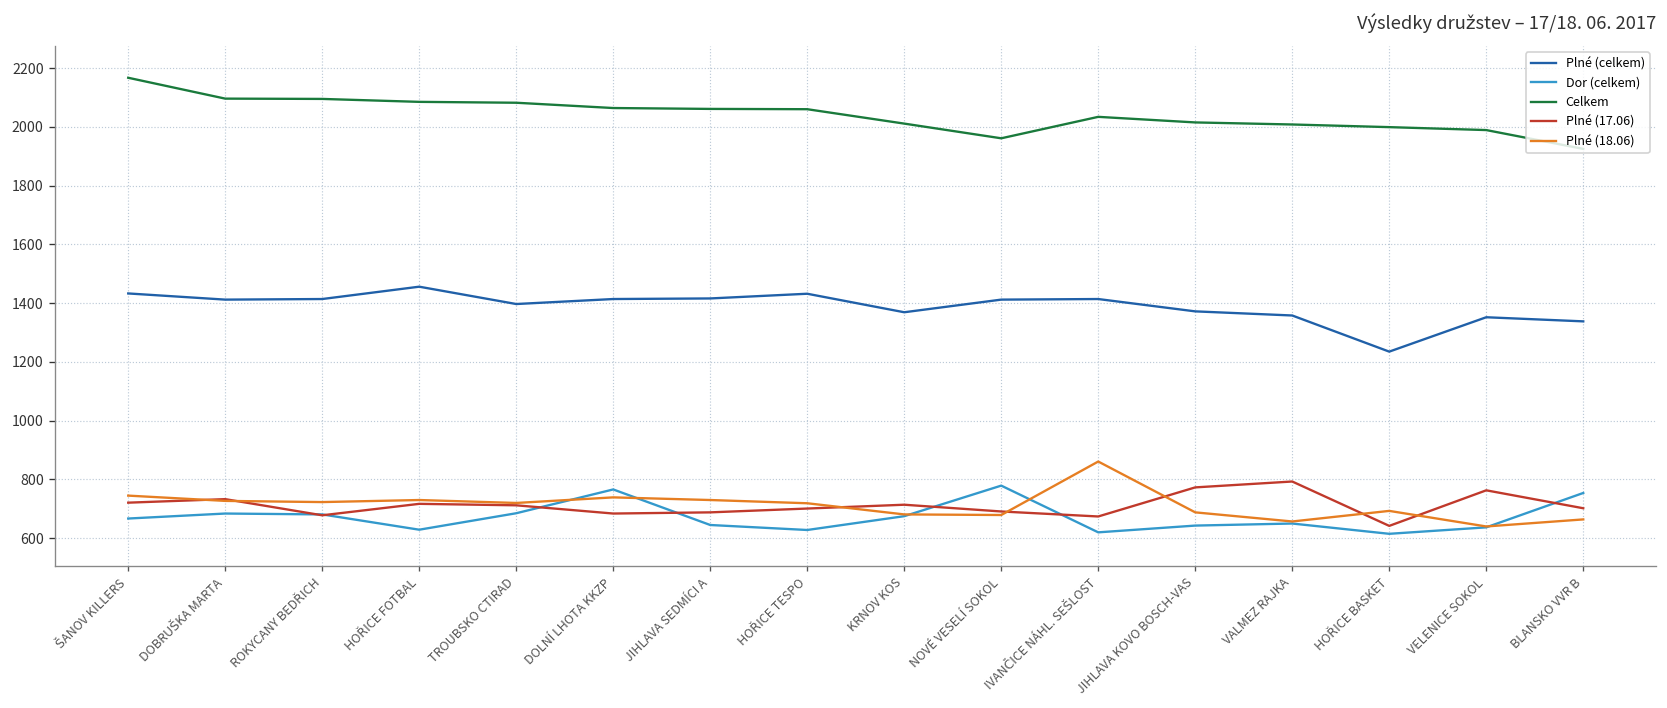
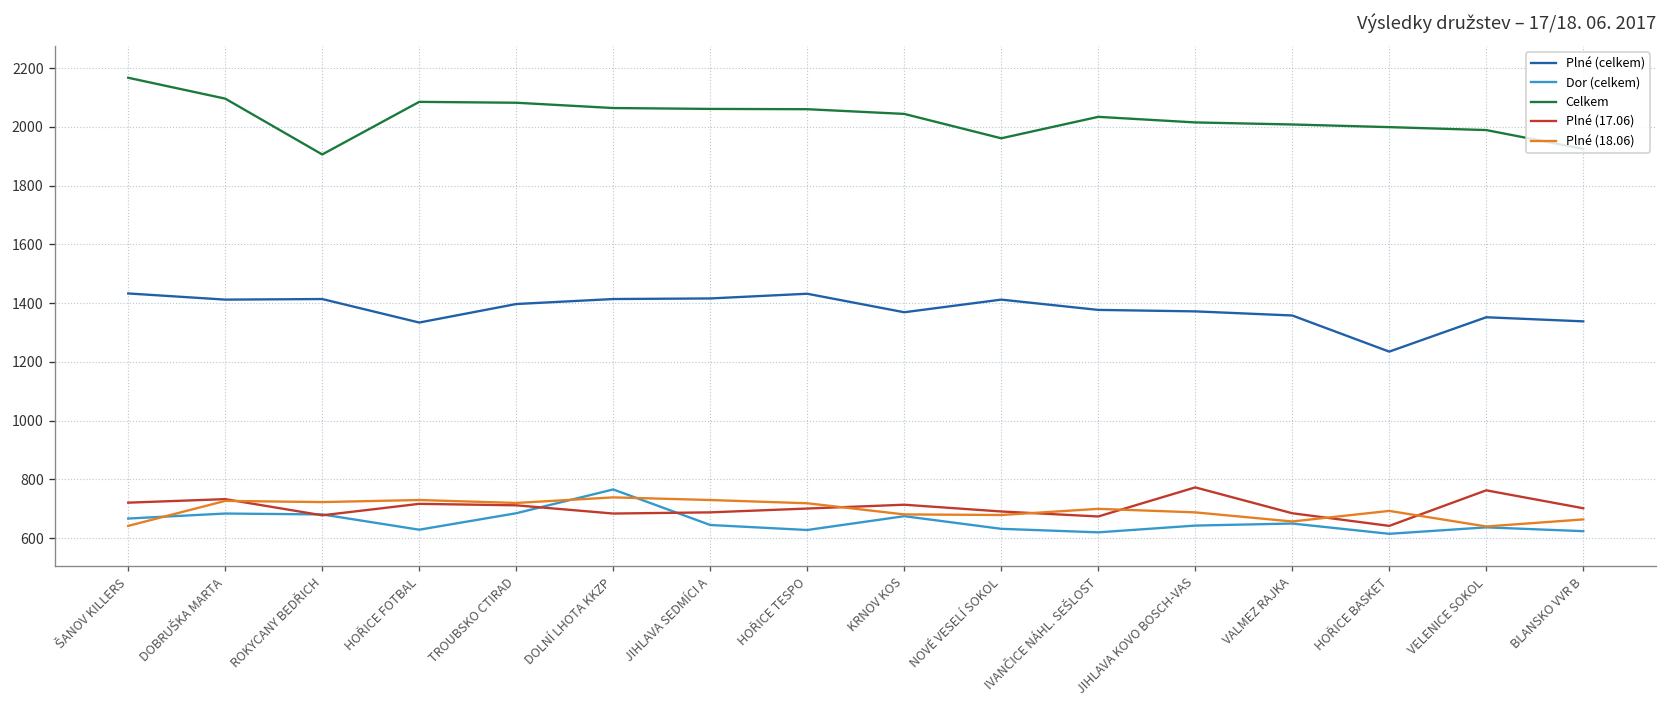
  {
    "Plné (celkem)": {
      "ŠANOV KILLERS": 1430,
      "DOBRUŠKA MARTA": 1410,
      "ROKYCANY BEDŘICH": 1410,
-     "HOŘICE FOTBAL": 1460,
+     "HOŘICE FOTBAL": 1330,
      "TROUBSKO CTIRAD": 1400,
      "DOLNÍ LHOTA KKZP": 1410,
      "JIHLAVA SEDMÍCI A": 1420,
      "HOŘICE TESPO": 1430,
      "KRNOV KOS": 1370,
      "NOVÉ VESELÍ SOKOL": 1410,
-     "IVANČICE NÁHL. SEŠLOST": 1410,
+     "IVANČICE NÁHL. SEŠLOST": 1380,
      "JIHLAVA KOVO BOSCH-VAS": 1370,
      "VALMEZ RAJKA": 1360,
      "HOŘICE BASKET": 1240,
      "VELENICE SOKOL": 1350,
      "BLANSKO VVR B": 1340
    },
    "Dor (celkem)": {
      "ŠANOV KILLERS": 670,
      "DOBRUŠKA MARTA": 680,
      "HOŘICE FOTBAL": 630,
      "TROUBSKO CTIRAD": 690,
      "DOLNÍ LHOTA KKZP": 770,
      "JIHLAVA SEDMÍCI A": 650,
      "HOŘICE TESPO": 630,
-     "NOVÉ VESELÍ SOKOL": 780,
+     "NOVÉ VESELÍ SOKOL": 630,
      "IVANČICE NÁHL. SEŠLOST": 620,
      "JIHLAVA KOVO BOSCH-VAS": 640,
      "HOŘICE BASKET": 620,
-     "BLANSKO VVR B": 750
+     "BLANSKO VVR B": 620
    },
    "Celkem": {
      "ŠANOV KILLERS": 2170,
      "DOBRUŠKA MARTA": 2100,
-     "ROKYCANY BEDŘICH": 2100,
+     "ROKYCANY BEDŘICH": 1910,
      "HOŘICE FOTBAL": 2090,
      "TROUBSKO CTIRAD": 2080,
      "DOLNÍ LHOTA KKZP": 2060,
      "JIHLAVA SEDMÍCI A": 2060,
      "HOŘICE TESPO": 2060,
-     "KRNOV KOS": 2010,
+     "KRNOV KOS": 2040,
      "NOVÉ VESELÍ SOKOL": 1960,
      "IVANČICE NÁHL. SEŠLOST": 2030,
      "JIHLAVA KOVO BOSCH-VAS": 2020,
      "VALMEZ RAJKA": 2010,
      "HOŘICE BASKET": 2000,
      "VELENICE SOKOL": 1990
    },
    "Plné (17.06)": {
      "ŠANOV KILLERS": 720,
      "HOŘICE FOTBAL": 720,
      "DOLNÍ LHOTA KKZP": 680,
      "JIHLAVA SEDMÍCI A": 690,
      "HOŘICE TESPO": 700,
      "KRNOV KOS": 710,
      "NOVÉ VESELÍ SOKOL": 690,
      "IVANČICE NÁHL. SEŠLOST": 670,
      "JIHLAVA KOVO BOSCH-VAS": 770,
-     "VALMEZ RAJKA": 790,
+     "VALMEZ RAJKA": 690,
      "HOŘICE BASKET": 640,
      "VELENICE SOKOL": 760,
      "BLANSKO VVR B": 700
    },
    "Plné (18.06)": {
-     "ŠANOV KILLERS": 750,
+     "ŠANOV KILLERS": 640,
      "ROKYCANY BEDŘICH": 720,
      "HOŘICE FOTBAL": 730,
      "DOLNÍ LHOTA KKZP": 740,
      "JIHLAVA SEDMÍCI A": 730,
      "HOŘICE TESPO": 720,
      "NOVÉ VESELÍ SOKOL": 680,
-     "IVANČICE NÁHL. SEŠLOST": 860,
+     "IVANČICE NÁHL. SEŠLOST": 700,
      "JIHLAVA KOVO BOSCH-VAS": 690,
      "HOŘICE BASKET": 690,
      "BLANSKO VVR B": 660
    }
  }
